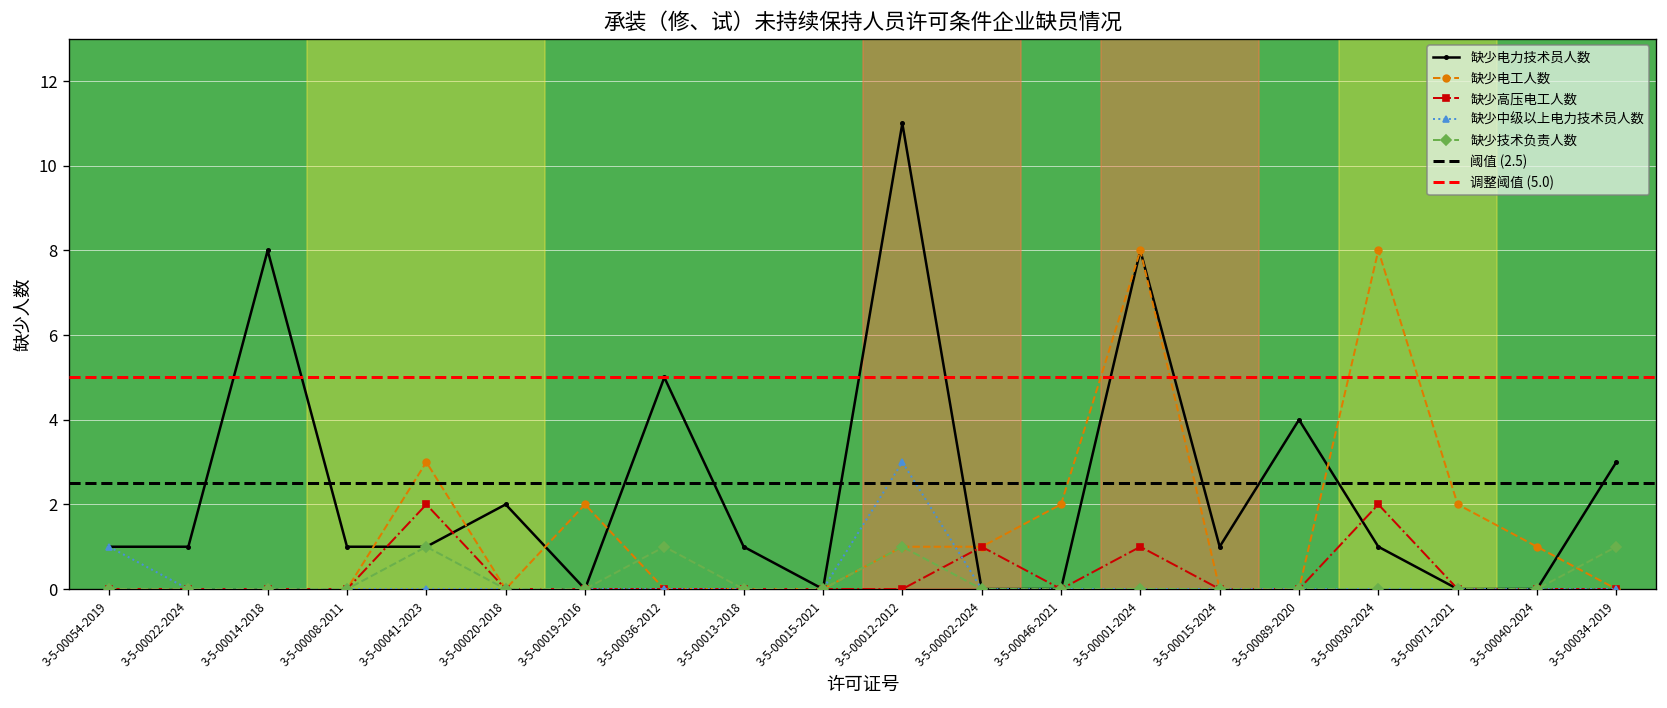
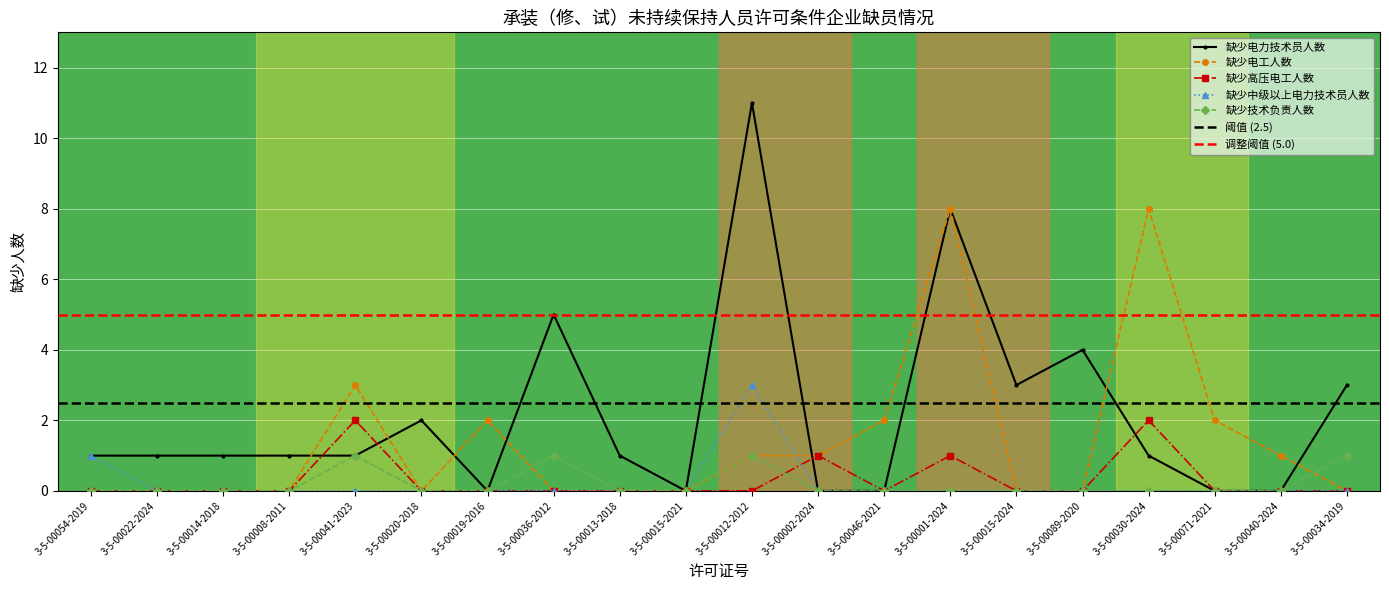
  {
    "缺少电力技术员人数": {
      "3-5-00022-2024": 1,
-     "3-5-00014-2018": 8,
+     "3-5-00014-2018": 1,
      "3-5-00008-2011": 1,
      "3-5-00020-2018": 2,
      "3-5-00036-2012": 5,
      "3-5-00013-2018": 1,
      "3-5-00012-2012": 11,
-     "3-5-00015-2024": 1,
+     "3-5-00015-2024": 3,
      "3-5-00089-2020": 4,
      "3-5-00030-2024": 1,
      "3-5-00034-2019": 3
    },
    "缺少电工人数": {
      "3-5-00041-2023": 3,
      "3-5-00019-2016": 2,
      "3-5-00046-2021": 2,
      "3-5-00030-2024": 8,
      "3-5-00071-2021": 2,
      "3-5-00040-2024": 1
    },
    "缺少高压电工人数": {
      "3-5-00041-2023": 2,
      "3-5-00012-2012": 0,
      "3-5-00001-2024": 1,
      "3-5-00030-2024": 2
    },
    "缺少中级以上电力技术员人数": {
      "3-5-00041-2023": 0,
      "3-5-00012-2012": 3
    },
    "缺少技术负责人数": {
      "3-5-00036-2012": 1,
      "3-5-00034-2019": 1
    }
  }
